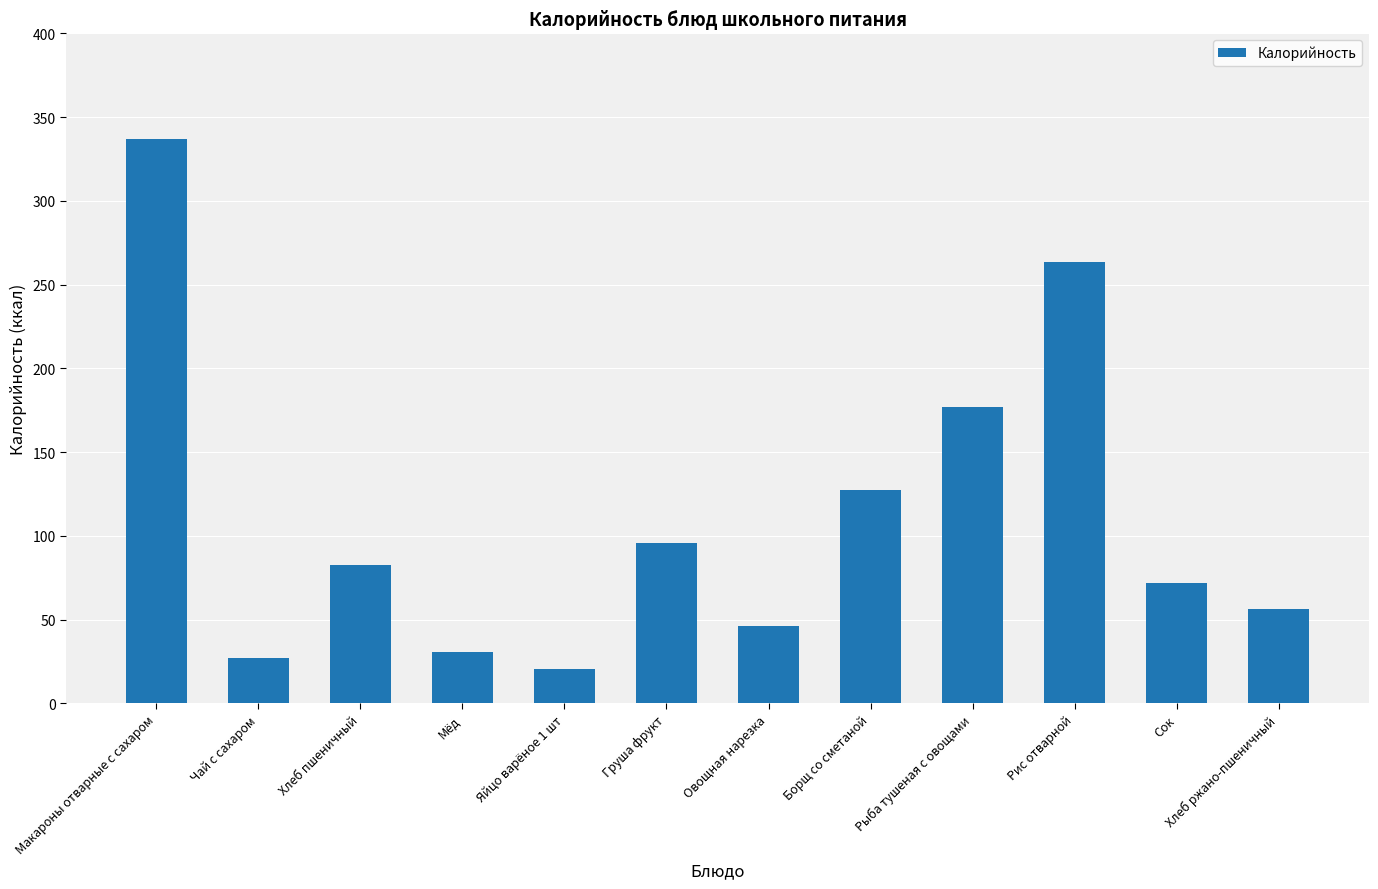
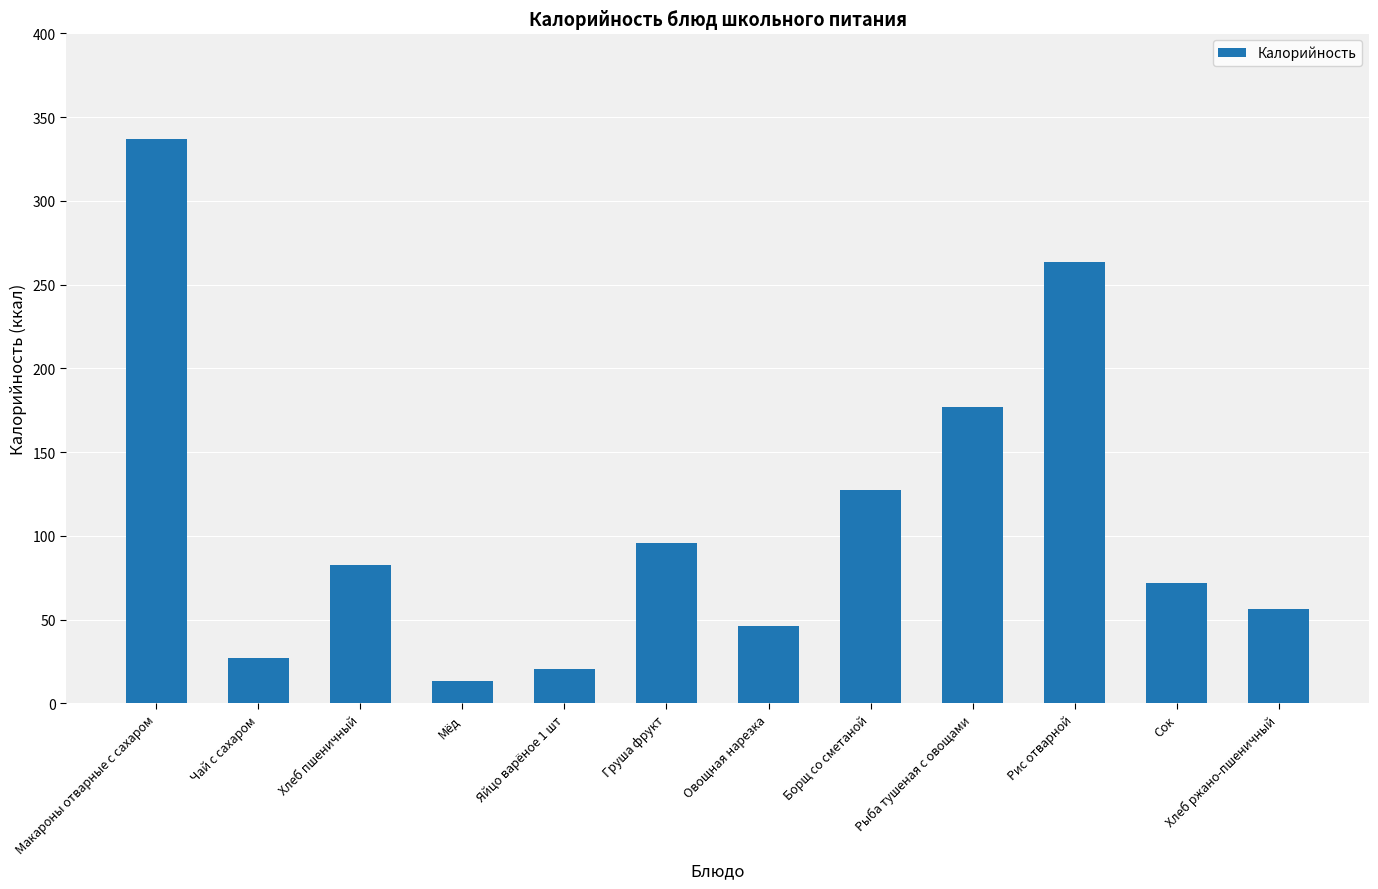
  {
    "Макароны отварные с сахаром": 337,
    "Чай с сахаром": 27,
    "Хлеб пшеничный": 83,
-   "Мёд": 31,
+   "Мёд": 13,
    "Яйцо варёное 1 шт": 21,
    "Груша фрукт": 96,
    "Овощная нарезка": 46,
    "Борщ со сметаной": 127,
    "Рыба тушеная с овощами": 177,
    "Рис отварной": 263,
    "Сок": 72,
    "Хлеб ржано-пшеничный": 56
  }
